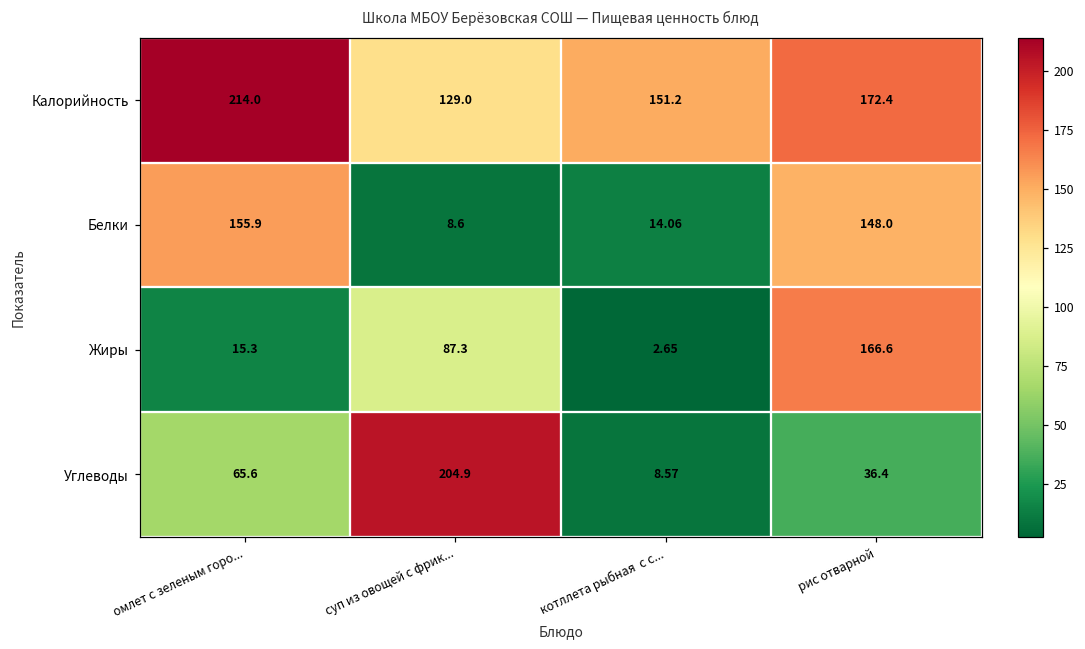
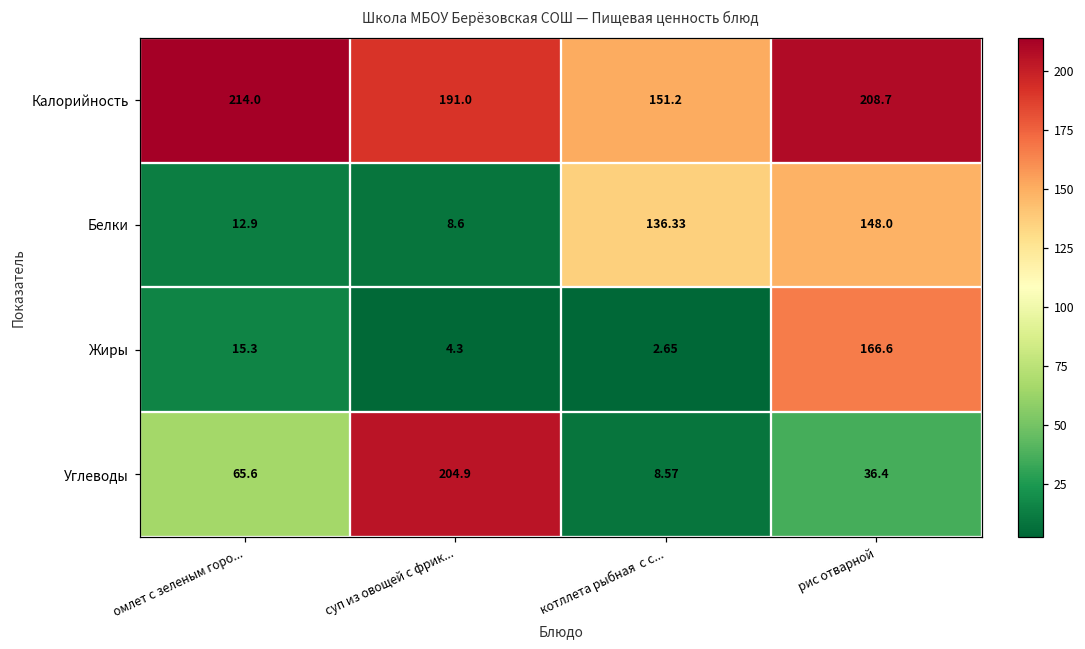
  {
    "Калорийность": {
      "омлет с зеленым горо...": 214.0,
-     "суп из овощей с фрик...": 129.0,
+     "суп из овощей с фрик...": 191.0,
      "котллета рыбная с с...": 151.2,
-     "рис отварной": 172.4
+     "рис отварной": 208.7
    },
    "Белки": {
-     "омлет с зеленым горо...": 155.9,
+     "омлет с зеленым горо...": 12.9,
      "суп из овощей с фрик...": 8.6,
-     "котллета рыбная с с...": 14.06,
+     "котллета рыбная с с...": 136.33,
      "рис отварной": 148.0
    },
    "Жиры": {
      "омлет с зеленым горо...": 15.3,
-     "суп из овощей с фрик...": 87.3,
+     "суп из овощей с фрик...": 4.3,
      "котллета рыбная с с...": 2.65,
      "рис отварной": 166.6
    },
    "Углеводы": {
      "омлет с зеленым горо...": 65.6,
      "суп из овощей с фрик...": 204.9,
      "котллета рыбная с с...": 8.57,
      "рис отварной": 36.4
    }
  }
